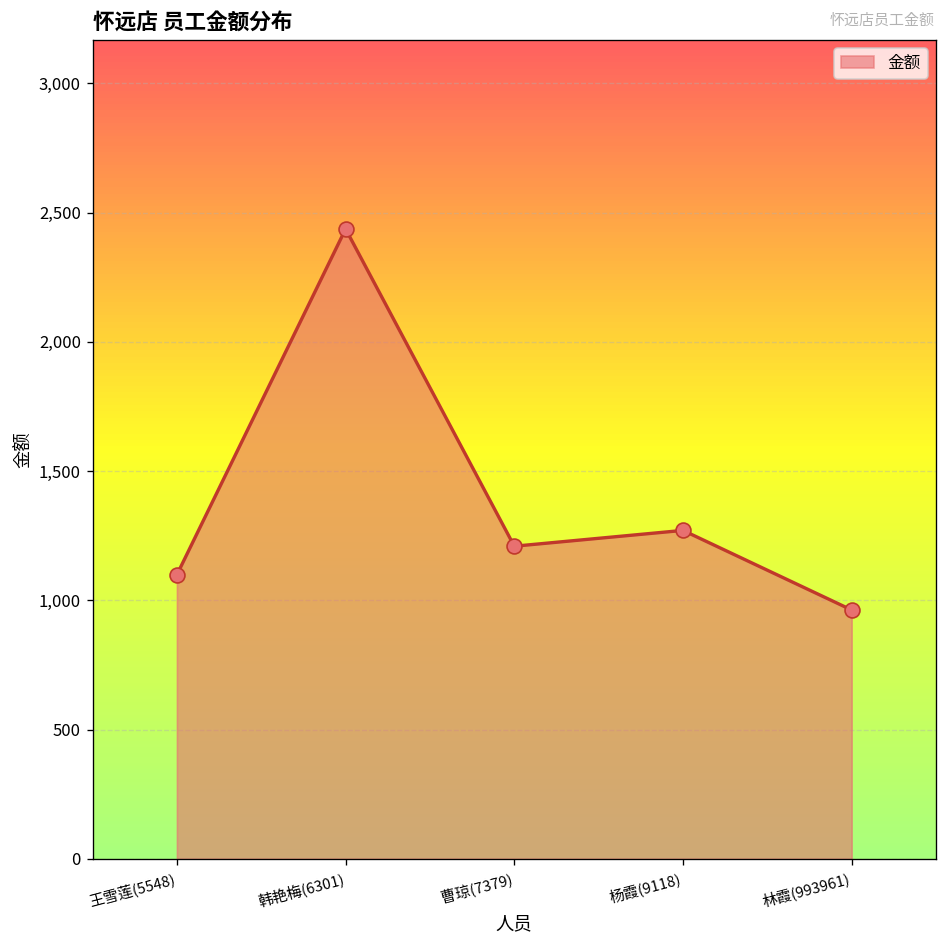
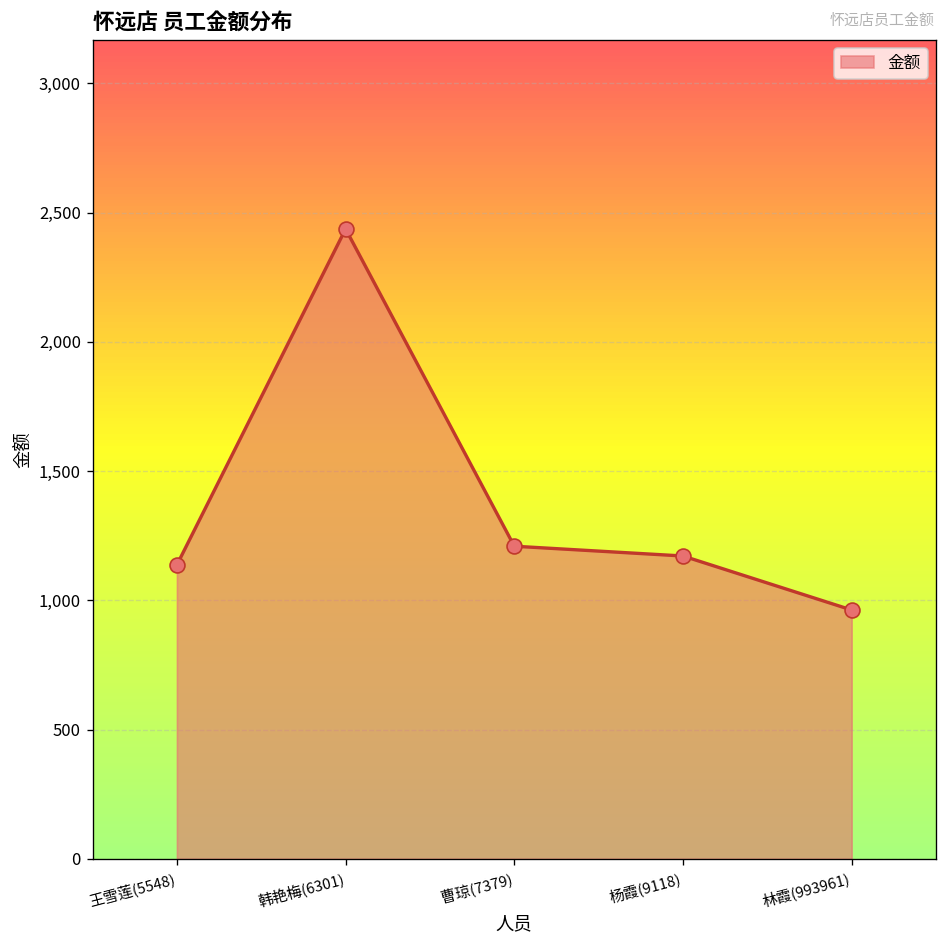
  {
-   "王雪莲(5548)": "1,100",
+   "王雪莲(5548)": "1,140",
    "韩艳梅(6301)": "2,440",
    "曹琼(7379)": "1,210",
-   "杨霞(9118)": "1,270",
+   "杨霞(9118)": "1,170",
    "林霞(993961)": "960"
  }
